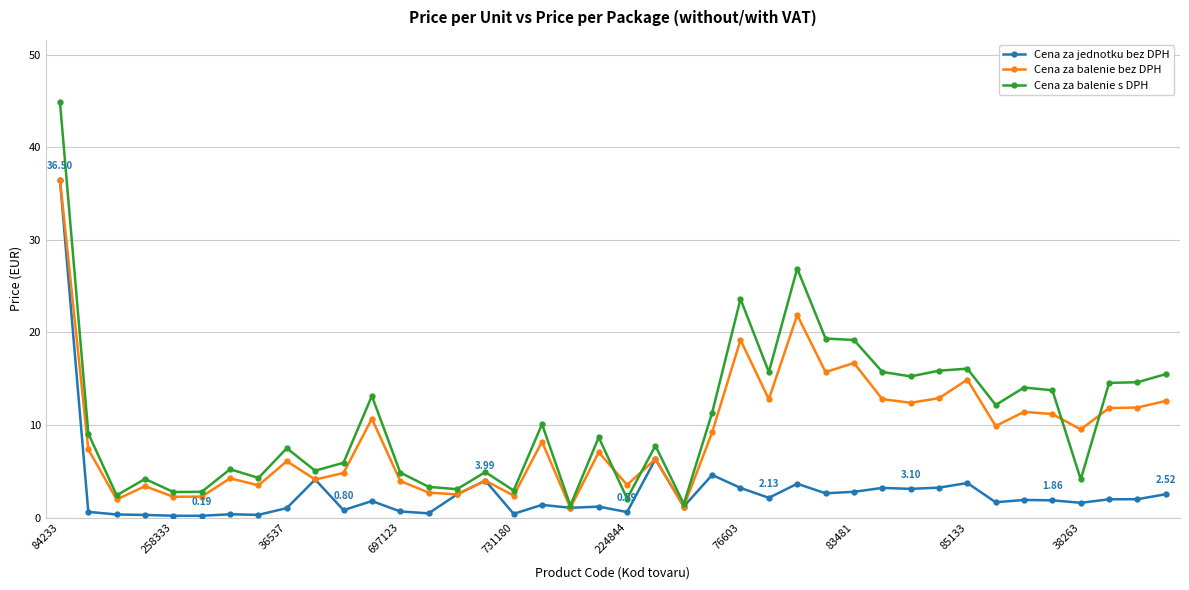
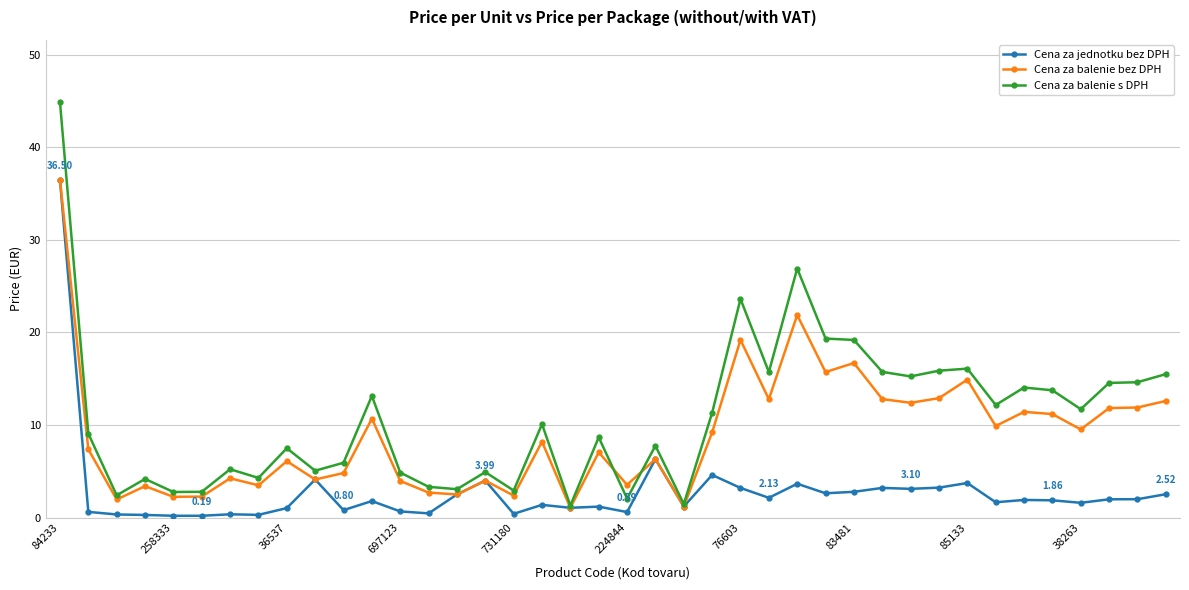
  {
    "Cena za jednotku bez DPH": {
      "36537": 1,
      "697123": 1,
      "731180": 0,
      "76603": 3,
      "83481": 3,
      "85133": 4,
      "38263": 2
    },
    "Cena za balenie bez DPH": {
      "258333": 2,
      "36537": 6,
      "697123": 4,
      "731180": 2,
      "224844": 4,
      "76603": 19,
      "83481": 17,
      "85133": 15,
      "38263": 10
    },
    "Cena za balenie s DPH": {
      "84233": 45,
      "258333": 3,
      "36537": 7,
      "697123": 5,
      "731180": 3,
      "76603": 24,
      "83481": 19,
      "85133": 16,
-     "38263": 4
+     "38263": 12
    }
  }
